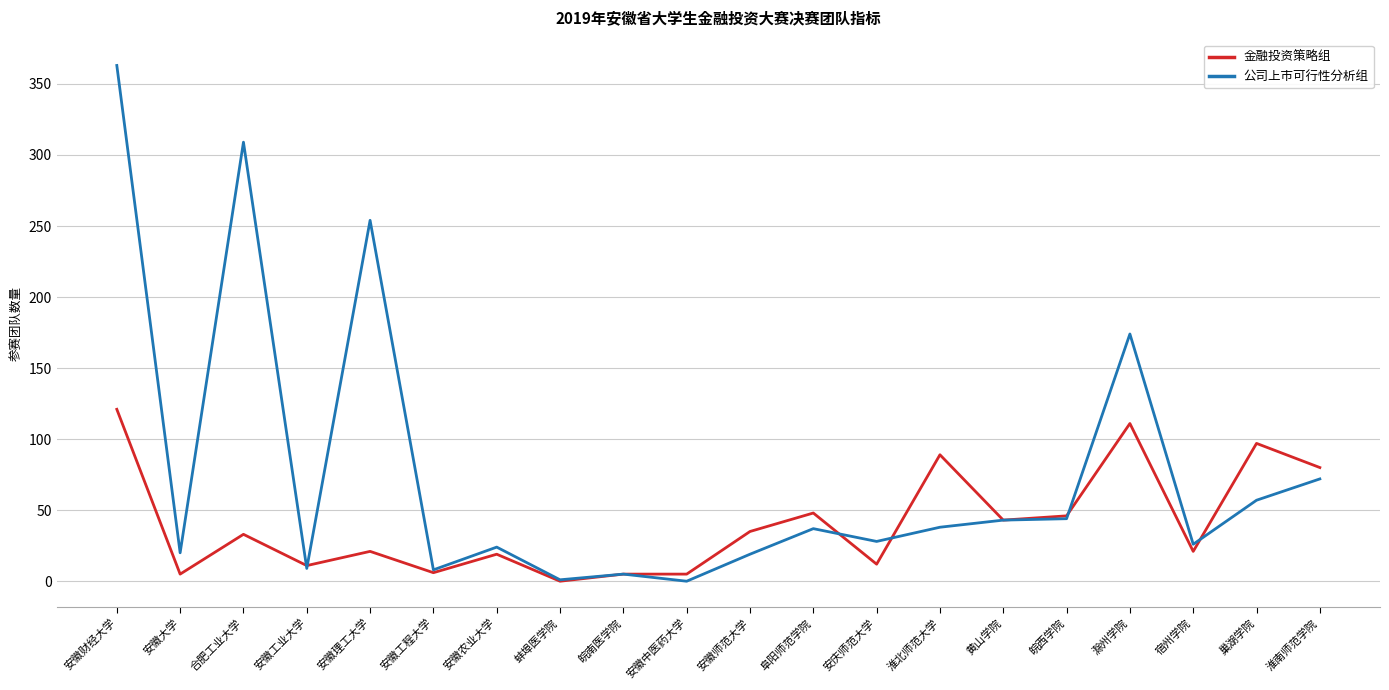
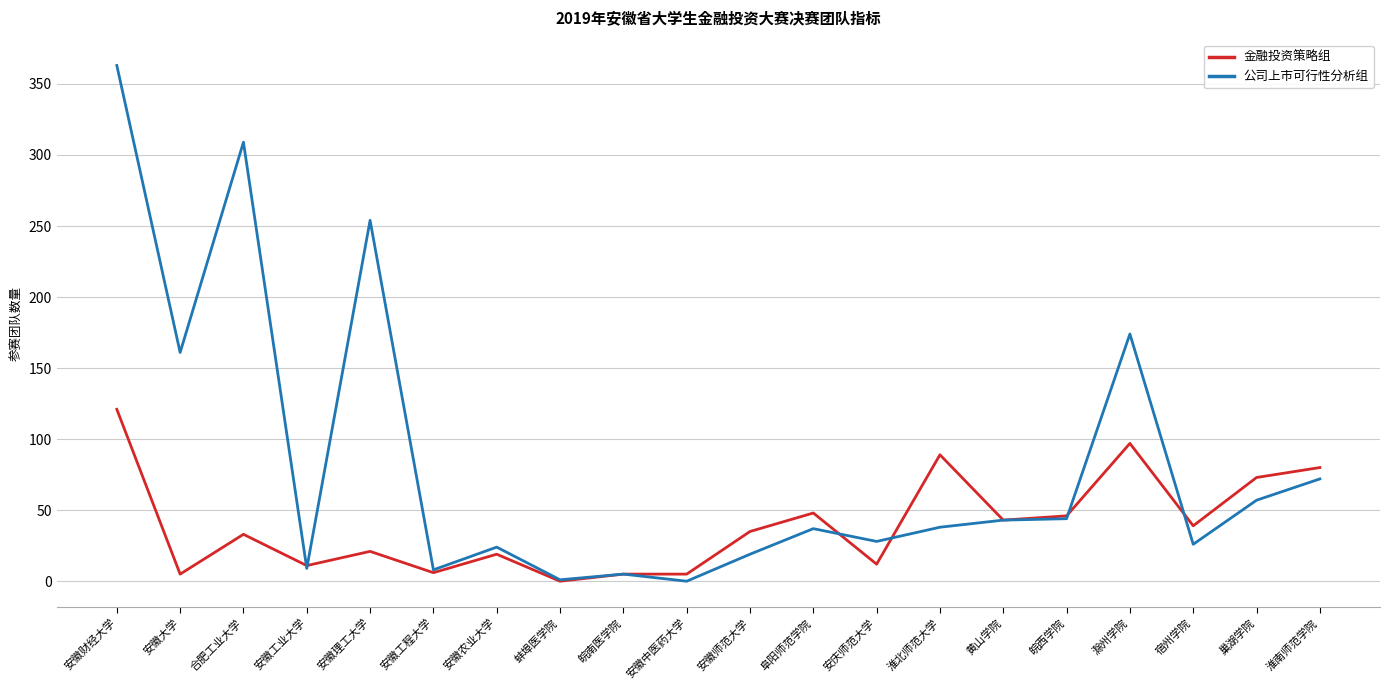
  {
    "金融投资策略组": {
      "安徽财经大学": 121,
      "安徽大学": 5,
      "合肥工业大学": 33,
      "安徽工业大学": 11,
      "安徽理工大学": 21,
      "安徽工程大学": 6,
      "安徽农业大学": 19,
      "安徽中医药大学": 5,
      "安徽师范大学": 35,
      "阜阳师范学院": 48,
      "安庆师范大学": 12,
      "淮北师范大学": 89,
      "皖西学院": 46,
-     "滁州学院": 111,
-     "宿州学院": 21,
-     "巢湖学院": 97,
+     "滁州学院": 97,
+     "宿州学院": 39,
+     "巢湖学院": 73,
      "淮南师范学院": 80
    },
    "公司上市可行性分析组": {
      "安徽财经大学": 363,
-     "安徽大学": 20,
+     "安徽大学": 161,
      "合肥工业大学": 309,
      "安徽工业大学": 9,
      "安徽理工大学": 254,
      "安徽工程大学": 8,
      "安徽农业大学": 24,
      "安徽中医药大学": 0,
      "安徽师范大学": 19,
      "阜阳师范学院": 37,
      "安庆师范大学": 28,
      "淮北师范大学": 38,
      "皖西学院": 44,
      "滁州学院": 174,
      "宿州学院": 26,
      "巢湖学院": 57,
      "淮南师范学院": 72
    }
  }
